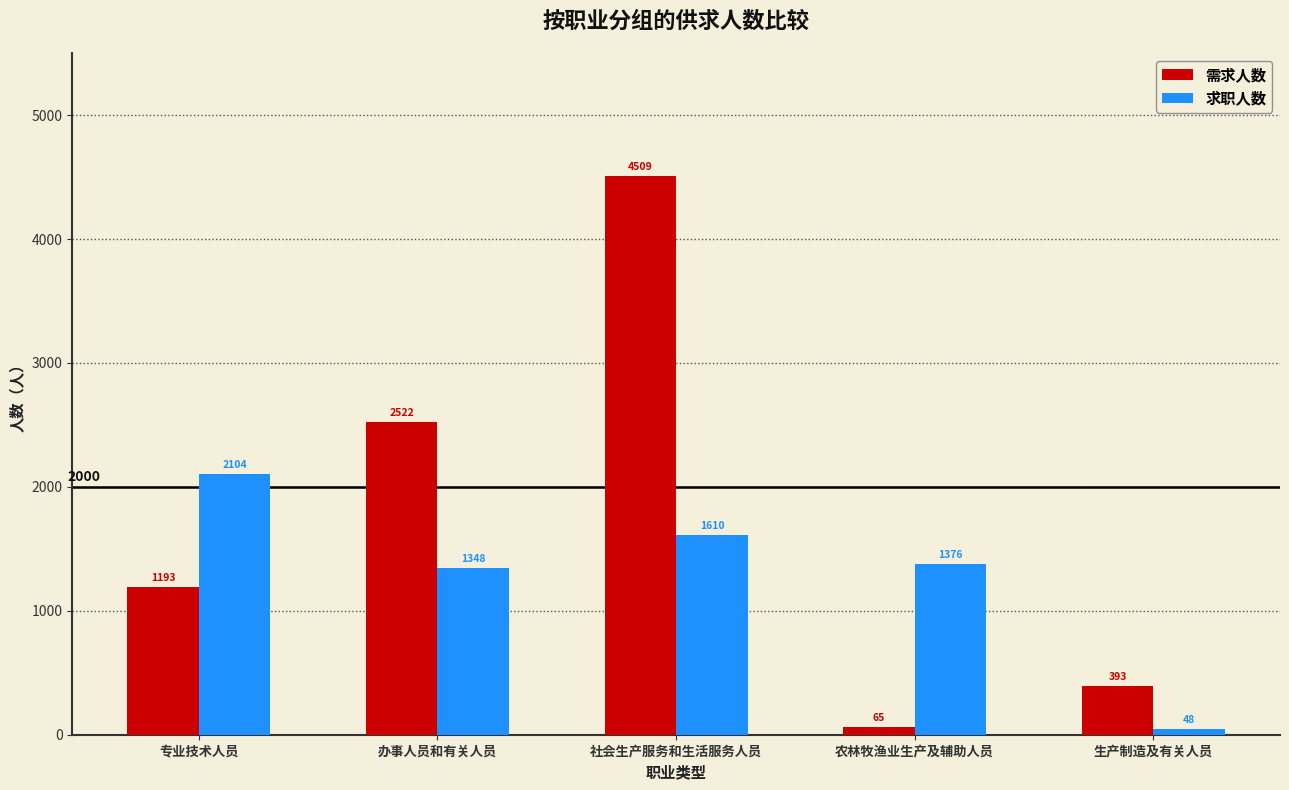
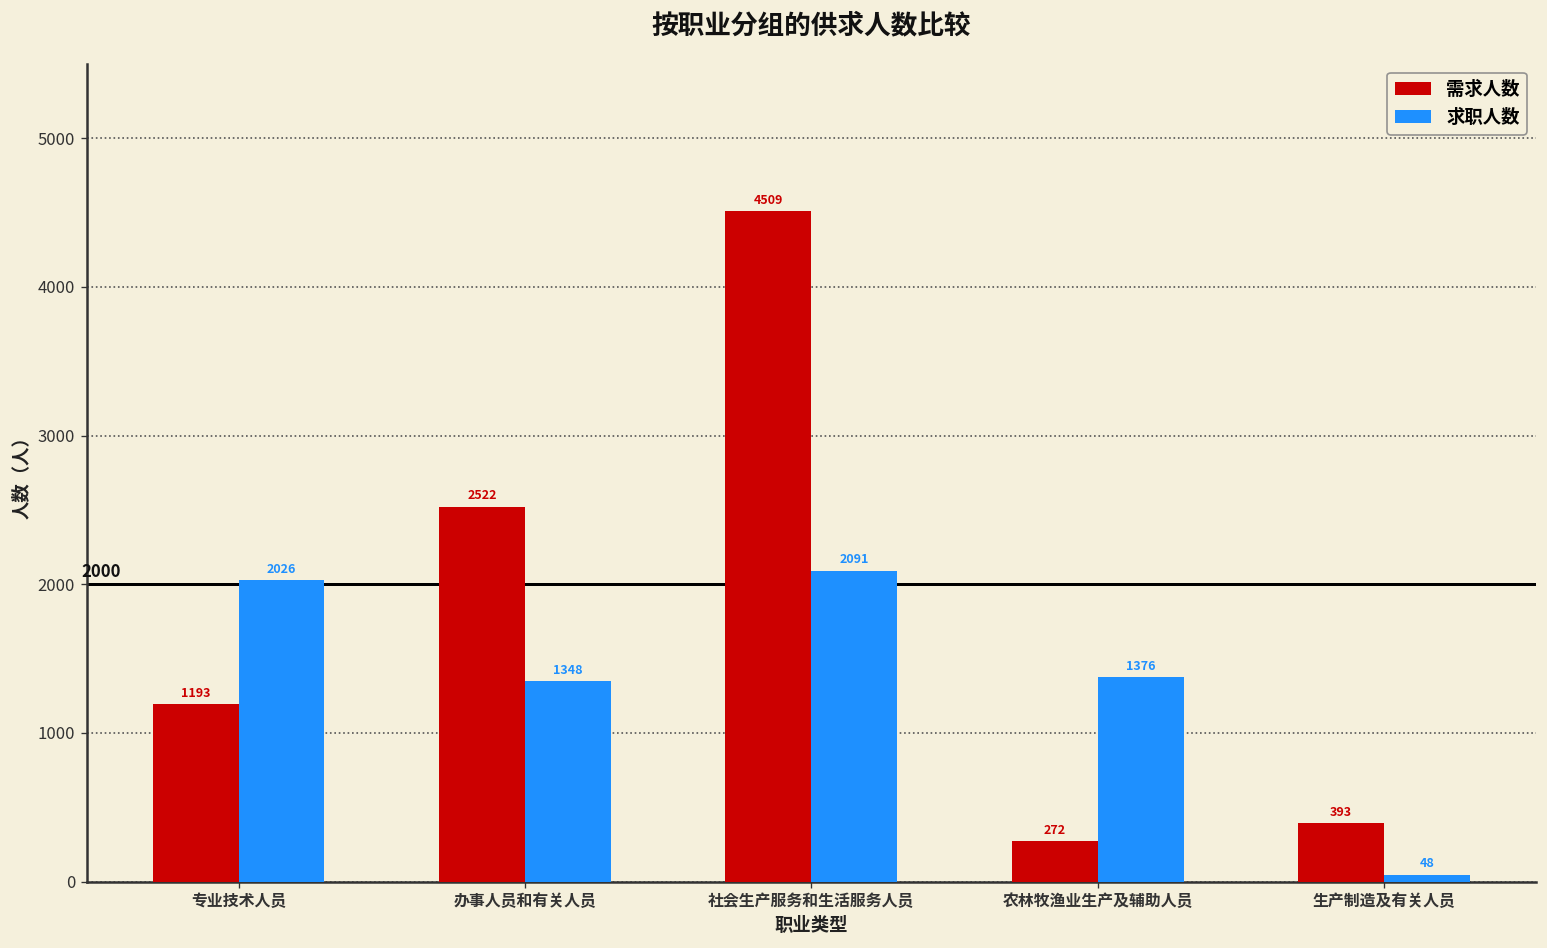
  {
    "需求人数": {
      "专业技术人员": 1193,
      "办事人员和有关人员": 2522,
      "社会生产服务和生活服务人员": 4509,
-     "农林牧渔业生产及辅助人员": 65,
+     "农林牧渔业生产及辅助人员": 272,
      "生产制造及有关人员": 393
    },
    "求职人数": {
-     "专业技术人员": 2104,
+     "专业技术人员": 2026,
      "办事人员和有关人员": 1348,
-     "社会生产服务和生活服务人员": 1610,
+     "社会生产服务和生活服务人员": 2091,
      "农林牧渔业生产及辅助人员": 1376,
      "生产制造及有关人员": 48
    }
  }
